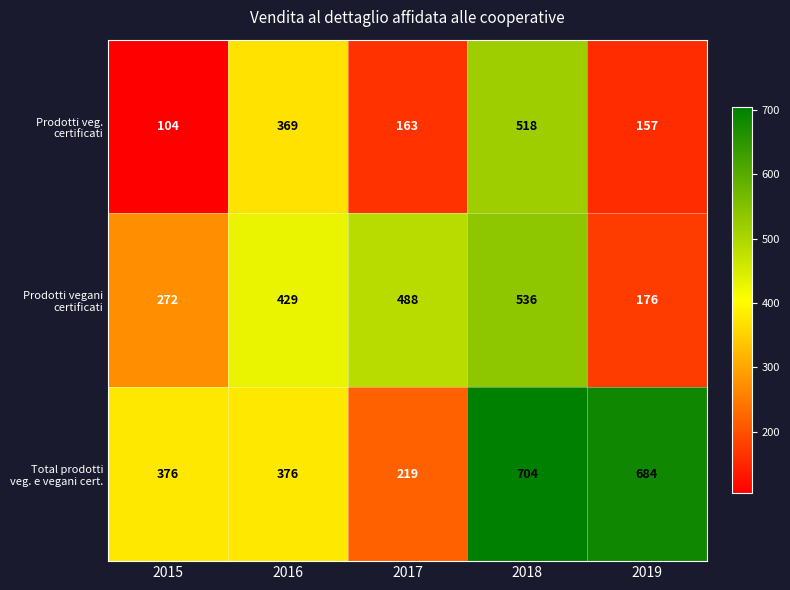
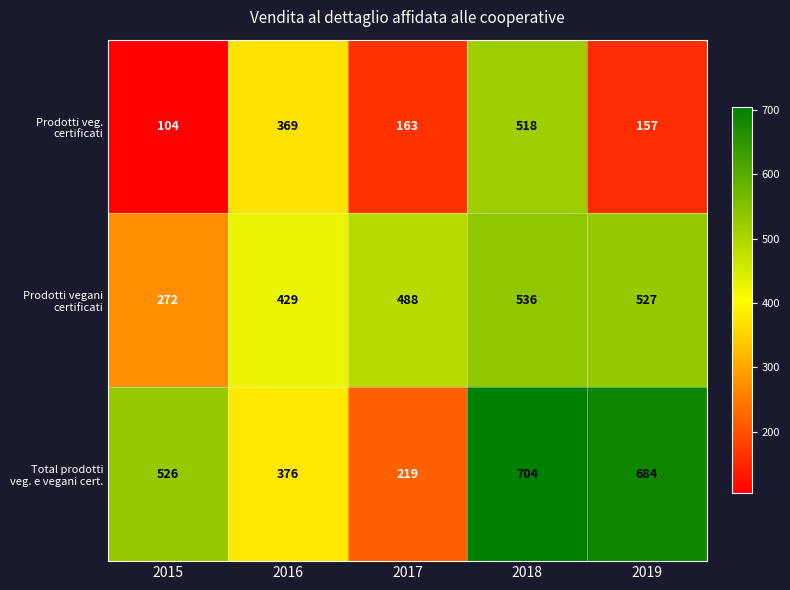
  {
    "Prodotti veg. certificati": {
      "2015": 104,
      "2016": 369,
      "2017": 163,
      "2018": 518,
      "2019": 157
    },
    "Prodotti vegani certificati": {
      "2015": 272,
      "2016": 429,
      "2017": 488,
      "2018": 536,
-     "2019": 176
+     "2019": 527
    },
    "Total prodotti veg. e vegani cert.": {
-     "2015": 376,
+     "2015": 526,
      "2016": 376,
      "2017": 219,
      "2018": 704,
      "2019": 684
    }
  }
